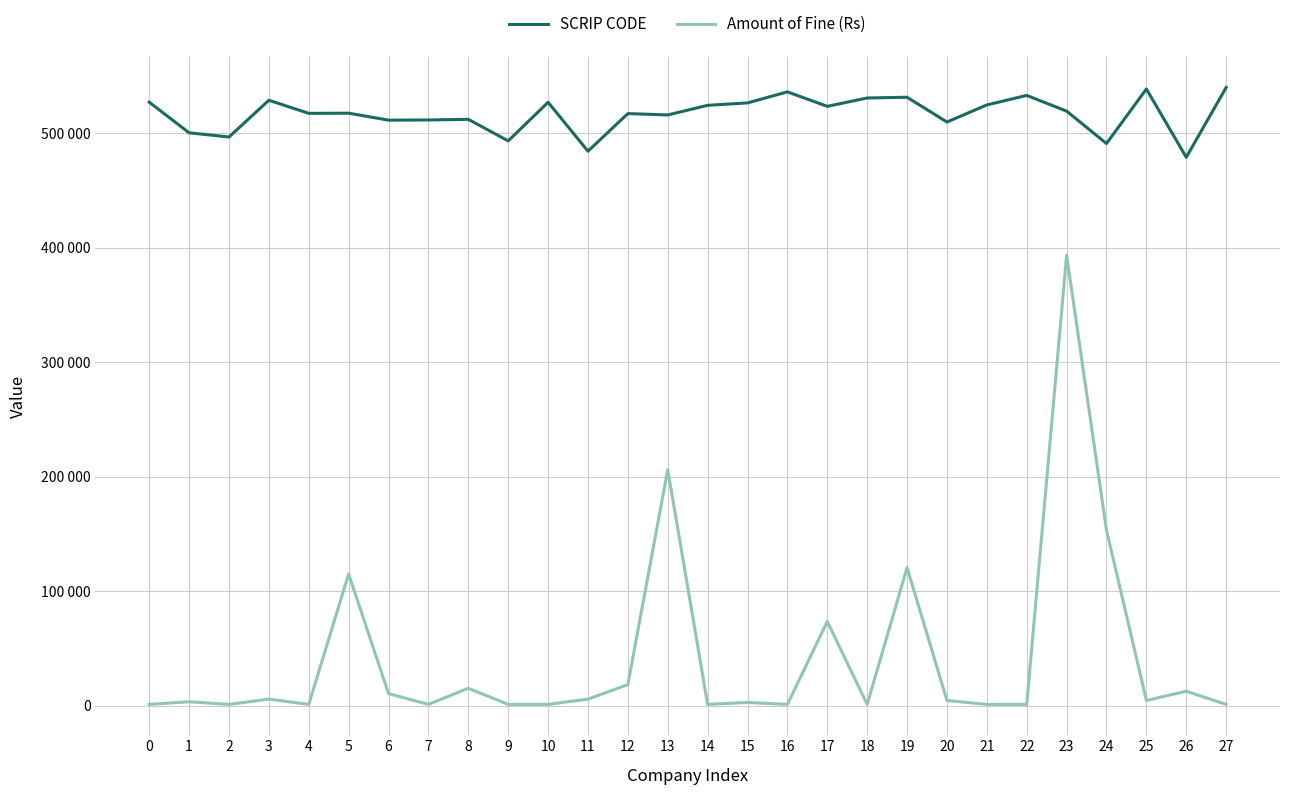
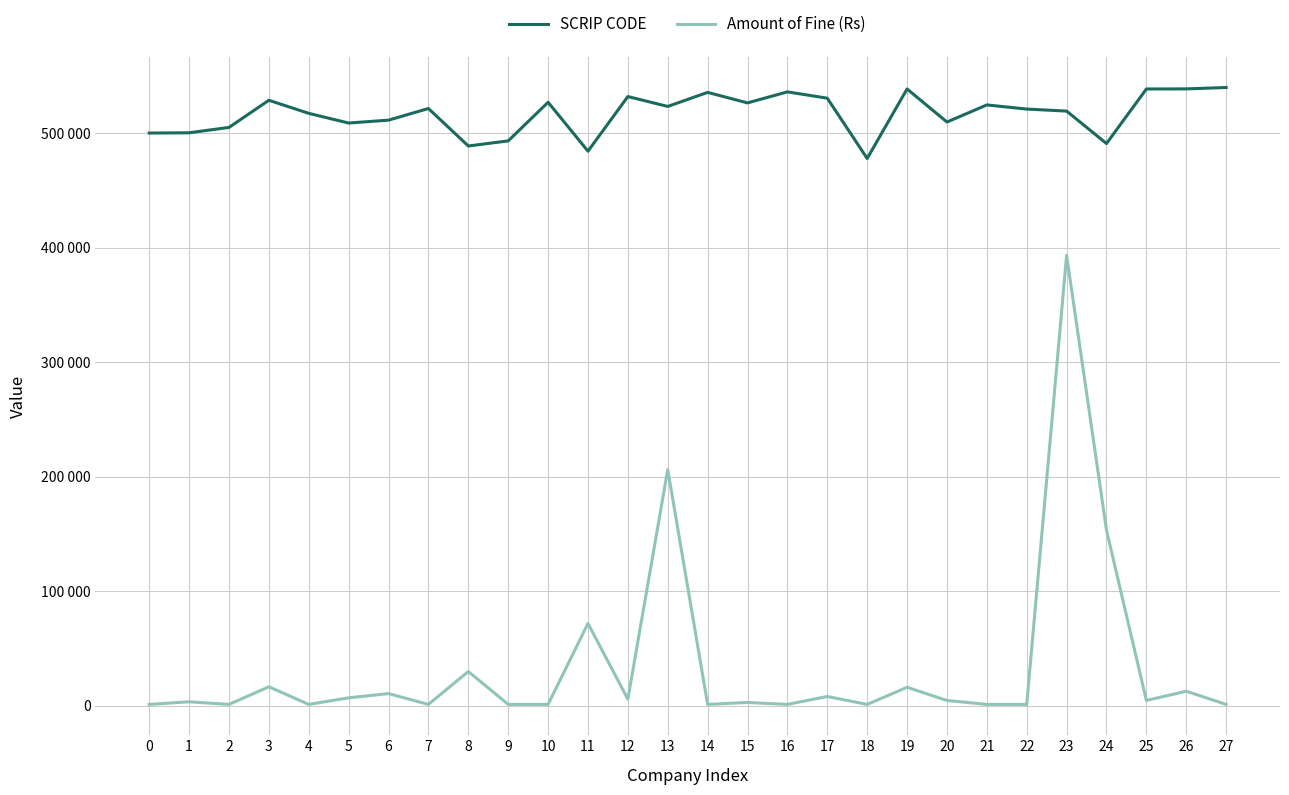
  {
    "SCRIP CODE": {
-     "0": 527000,
+     "0": 500000,
      "1": 500000,
-     "2": 497000,
+     "2": 505000,
      "3": 529000,
      "4": 517000,
-     "5": 518000,
+     "5": 509000,
      "6": 511000,
-     "7": 512000,
-     "8": 512000,
+     "7": 522000,
+     "8": 489000,
      "9": 493000,
      "10": 527000,
      "11": 484000,
-     "12": 517000,
-     "13": 516000,
-     "14": 524000,
+     "12": 532000,
+     "13": 523000,
+     "14": 536000,
      "15": 527000,
      "16": 536000,
-     "17": 524000,
-     "18": 531000,
-     "19": 531000,
+     "17": 531000,
+     "18": 478000,
+     "19": 539000,
      "20": 510000,
      "21": 525000,
-     "22": 533000,
+     "22": 521000,
      "23": 519000,
      "24": 491000,
      "25": 539000,
-     "26": 479000,
+     "26": 539000,
      "27": 540000
    },
    "Amount of Fine (Rs)": {
      "0": 1000,
      "1": 3000,
      "2": 1000,
-     "3": 6000,
+     "3": 17000,
      "4": 1000,
-     "5": 115000,
+     "5": 7000,
      "6": 11000,
      "7": 1000,
-     "8": 15000,
+     "8": 30000,
      "9": 1000,
      "10": 1000,
-     "11": 6000,
-     "12": 18000,
+     "11": 72000,
+     "12": 6000,
      "13": 206000,
      "14": 1000,
      "15": 3000,
      "16": 1000,
-     "17": 74000,
+     "17": 8000,
      "18": 1000,
-     "19": 121000,
+     "19": 16000,
      "20": 5000,
      "21": 1000,
      "22": 1000,
      "23": 393000,
      "24": 153000,
      "25": 5000,
      "26": 13000,
      "27": 1000
    }
  }
